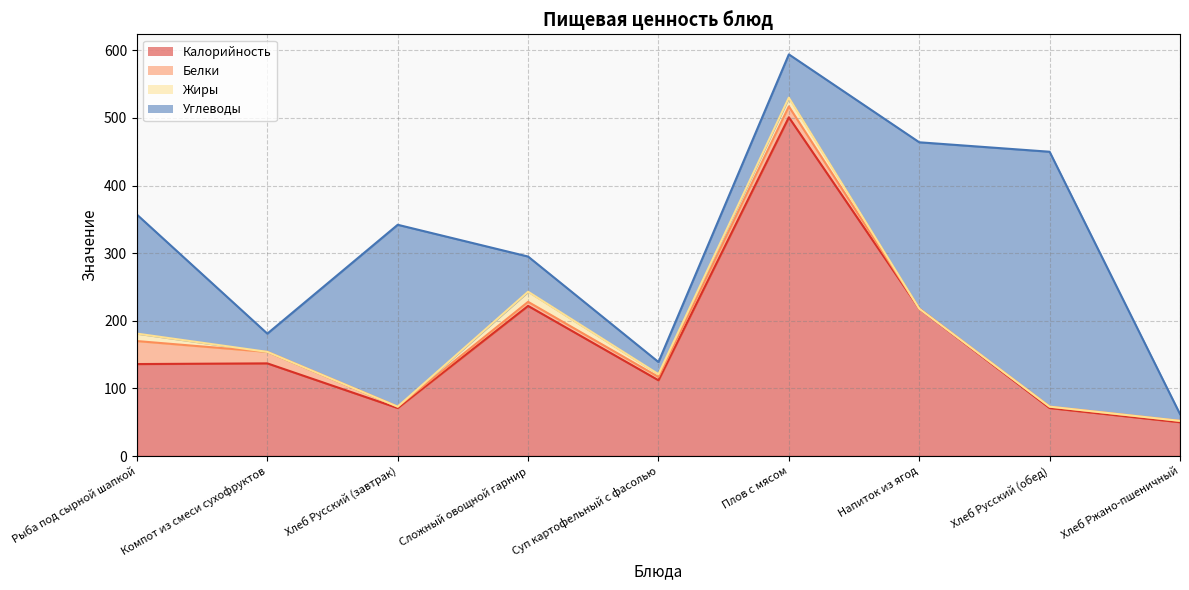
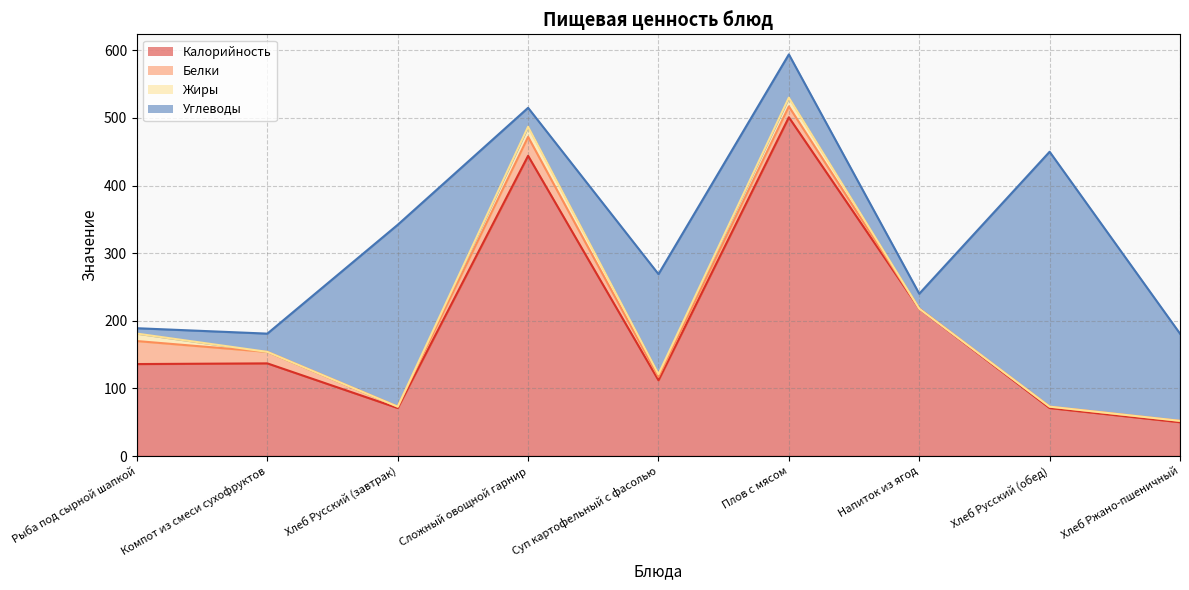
  {
    "Калорийность": {
      "Рыба под сырной шапкой": 140,
      "Компот из смеси сухофруктов": 140,
-     "Сложный овощной гарнир": 220,
+     "Сложный овощной гарнир": 440,
      "Суп картофельный с фасолью": 110,
      "Плов с мясом": 500
    },
    "Белки": {
      "Рыба под сырной шапкой": 30,
-     "Сложный овощной гарнир": 10,
+     "Сложный овощной гарнир": 30,
      "Суп картофельный с фасолью": 10,
      "Плов с мясом": 20
    },
    "Жиры": {
      "Рыба под сырной шапкой": 10,
      "Сложный овощной гарнир": 20,
      "Суп картофельный с фасолью": 0,
      "Плов с мясом": 10
    },
    "Углеводы": {
-     "Рыба под сырной шапкой": 180,
+     "Рыба под сырной шапкой": 10,
      "Компот из смеси сухофруктов": 30,
      "Хлеб Русский (завтрак)": 270,
-     "Сложный овощной гарнир": 50,
-     "Суп картофельный с фасолью": 20,
+     "Сложный овощной гарнир": 30,
+     "Суп картофельный с фасолью": 150,
      "Плов с мясом": 60,
-     "Напиток из ягод": 250,
+     "Напиток из ягод": 20,
      "Хлеб Русский (обед)": 380,
-     "Хлеб Ржано-пшеничный": 10
+     "Хлеб Ржано-пшеничный": 130
    }
  }
